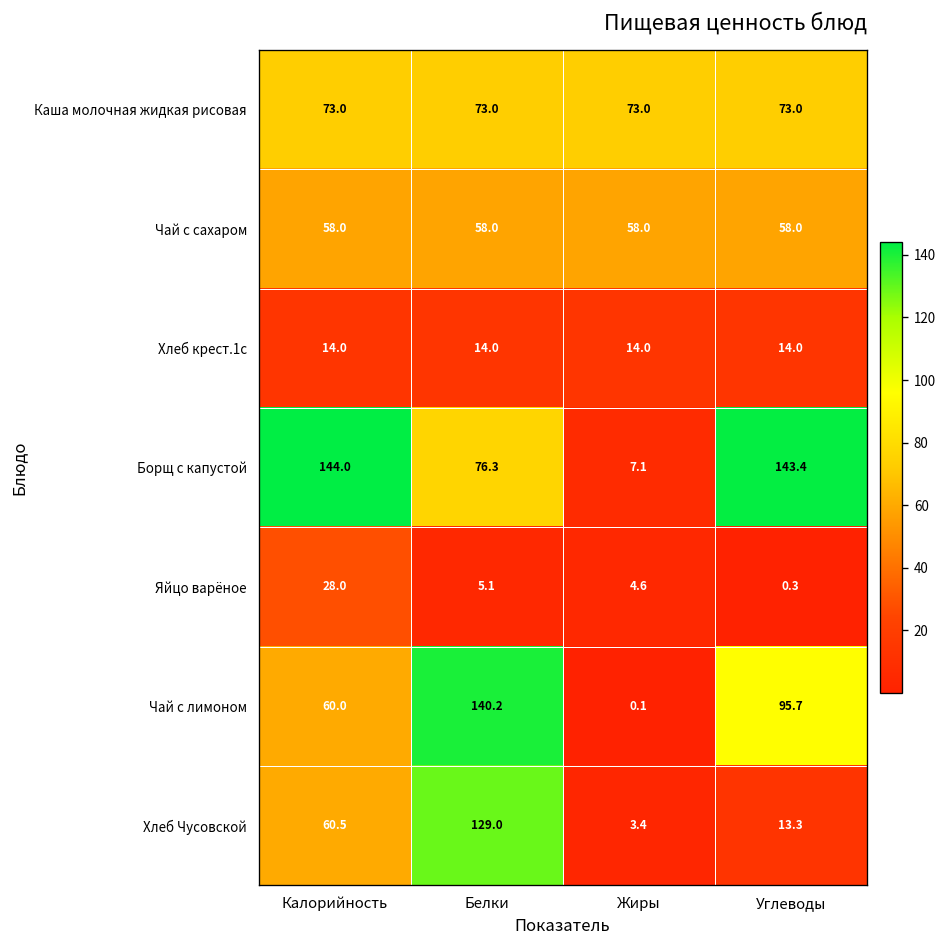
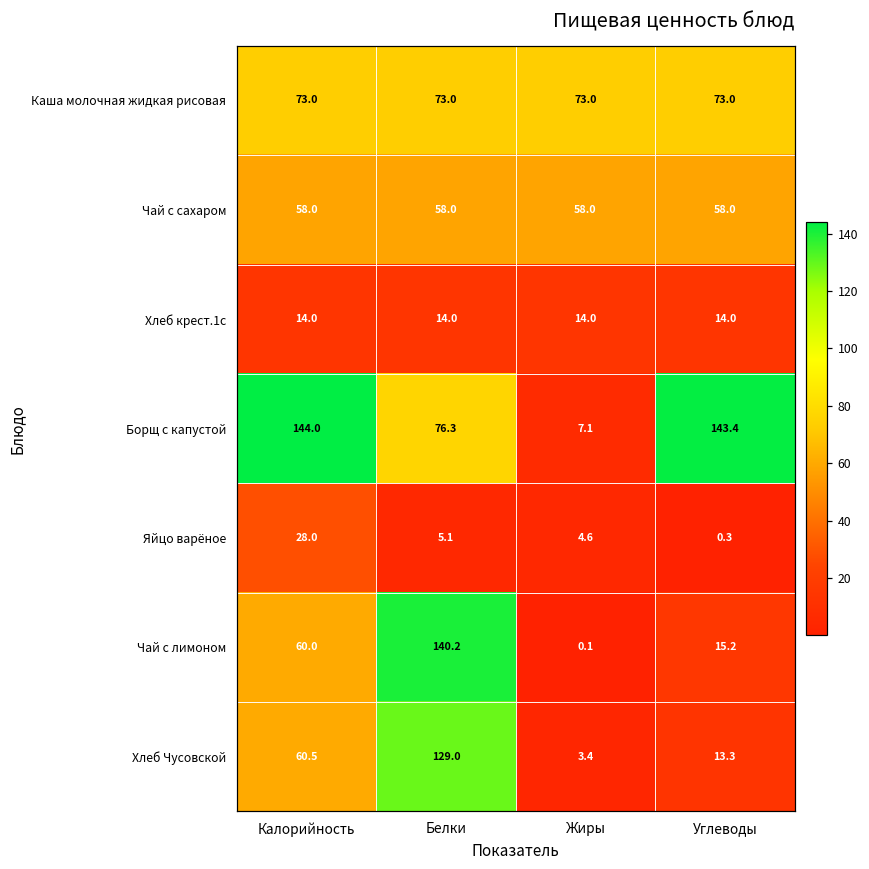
  {
    "Каша молочная жидкая рисовая": {
      "Калорийность": 73.0,
      "Белки": 73.0,
      "Жиры": 73.0,
      "Углеводы": 73.0
    },
    "Чай с сахаром": {
      "Калорийность": 58.0,
      "Белки": 58.0,
      "Жиры": 58.0,
      "Углеводы": 58.0
    },
    "Хлеб крест.1с": {
      "Калорийность": 14.0,
      "Белки": 14.0,
      "Жиры": 14.0,
      "Углеводы": 14.0
    },
    "Борщ с капустой": {
      "Калорийность": 144.0,
      "Белки": 76.3,
      "Жиры": 7.1,
      "Углеводы": 143.4
    },
    "Яйцо варёное": {
      "Калорийность": 28.0,
      "Белки": 5.1,
      "Жиры": 4.6,
      "Углеводы": 0.3
    },
    "Чай с лимоном": {
      "Калорийность": 60.0,
      "Белки": 140.2,
      "Жиры": 0.1,
-     "Углеводы": 95.7
+     "Углеводы": 15.2
    },
    "Хлеб Чусовской": {
      "Калорийность": 60.5,
      "Белки": 129.0,
      "Жиры": 3.4,
      "Углеводы": 13.3
    }
  }
